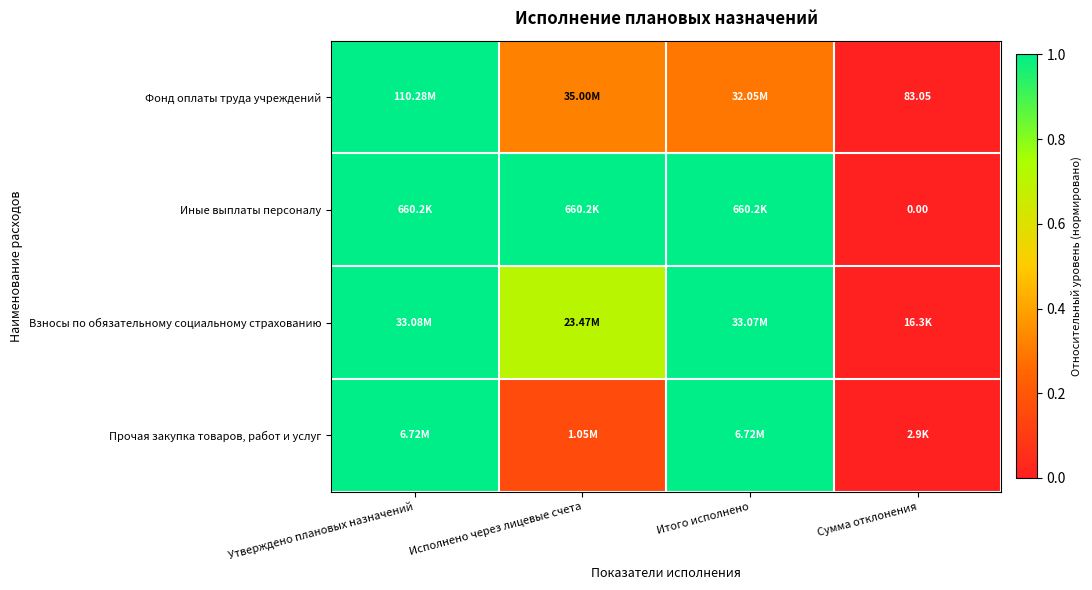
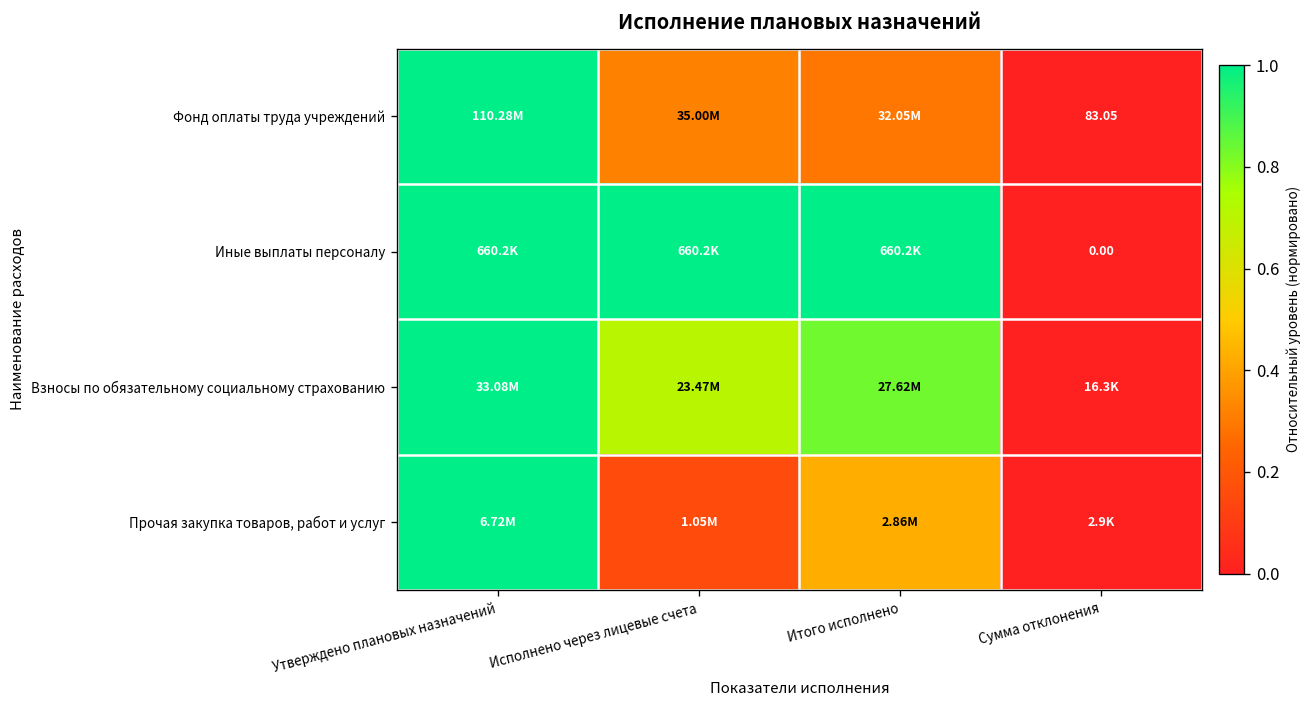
  {
    "Фонд оплаты труда учреждений": {
      "Утверждено плановых назначений": "110.28M",
      "Исполнено через лицевые счета": "35.00M",
      "Итого исполнено": "32.05M",
      "Сумма отклонения": "83.05"
    },
    "Иные выплаты персоналу": {
      "Утверждено плановых назначений": "660.2K",
      "Исполнено через лицевые счета": "660.2K",
      "Итого исполнено": "660.2K",
      "Сумма отклонения": "0.00"
    },
    "Взносы по обязательному социальному страхованию": {
      "Утверждено плановых назначений": "33.08M",
      "Исполнено через лицевые счета": "23.47M",
-     "Итого исполнено": "33.07M",
+     "Итого исполнено": "27.62M",
      "Сумма отклонения": "16.3K"
    },
    "Прочая закупка товаров, работ и услуг": {
      "Утверждено плановых назначений": "6.72M",
      "Исполнено через лицевые счета": "1.05M",
-     "Итого исполнено": "6.72M",
+     "Итого исполнено": "2.86M",
      "Сумма отклонения": "2.9K"
    }
  }
